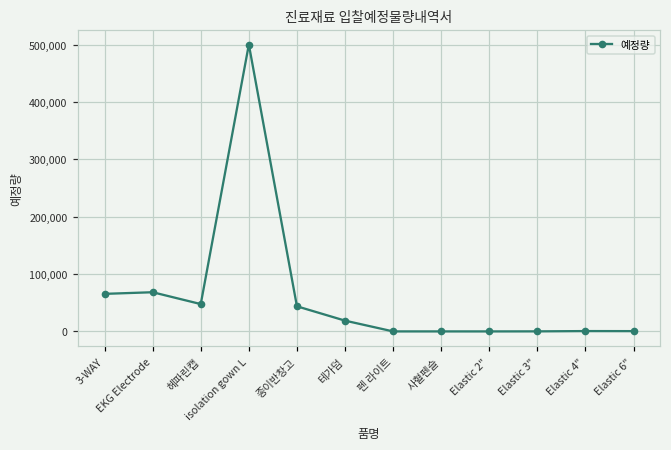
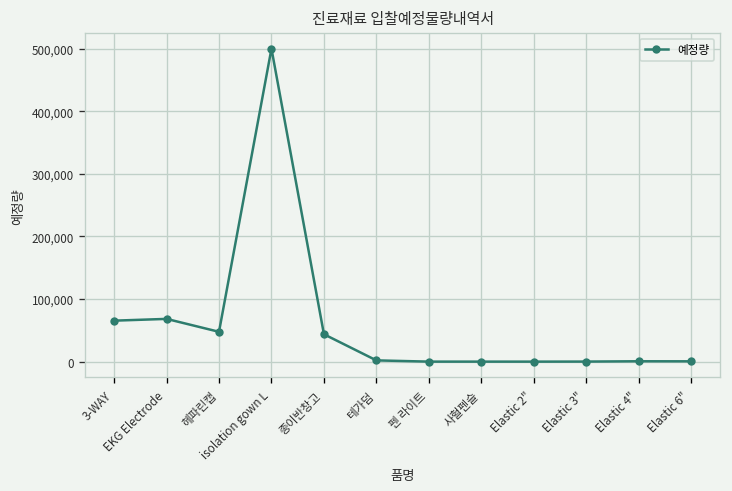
  {
    "3-WAY": "70,000",
    "EKG Electrode": "70,000",
    "헤파린캡": "50,000",
    "isolation gown L": "500,000",
    "종이반창고": "40,000",
-   "테가덤": "20,000",
+   "테가덤": "0",
    "펜 라이트": "0",
    "사혈펜슬": "0",
    "Elastic 2\"": "0",
    "Elastic 3\"": "0",
    "Elastic 4\"": "0",
    "Elastic 6\"": "0"
  }
